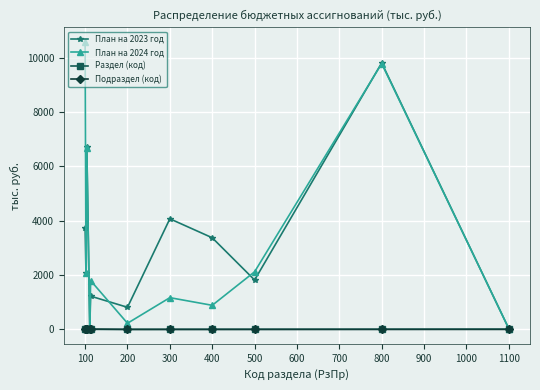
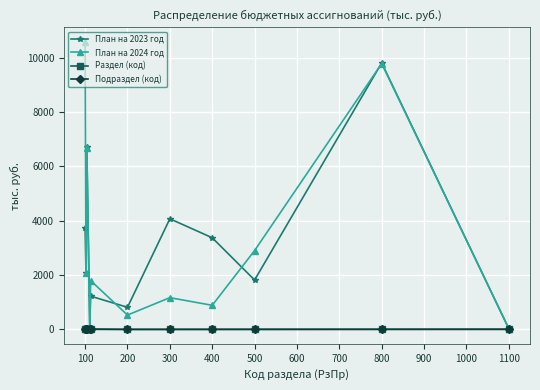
  {
    "План на 2023 год": {
      "100": 3700,
      "200": 800,
      "300": 4100,
      "400": 3400,
      "500": 1800
    },
    "План на 2024 год": {
-     "200": 200,
+     "200": 500,
      "300": 1200,
      "400": 900,
-     "500": 2100
+     "500": 2900
    },
    "Подраздел (код)": {
      "100": 0,
      "200": 0,
      "300": 0,
      "400": 0,
      "500": 0,
      "800": 0
    }
  }
